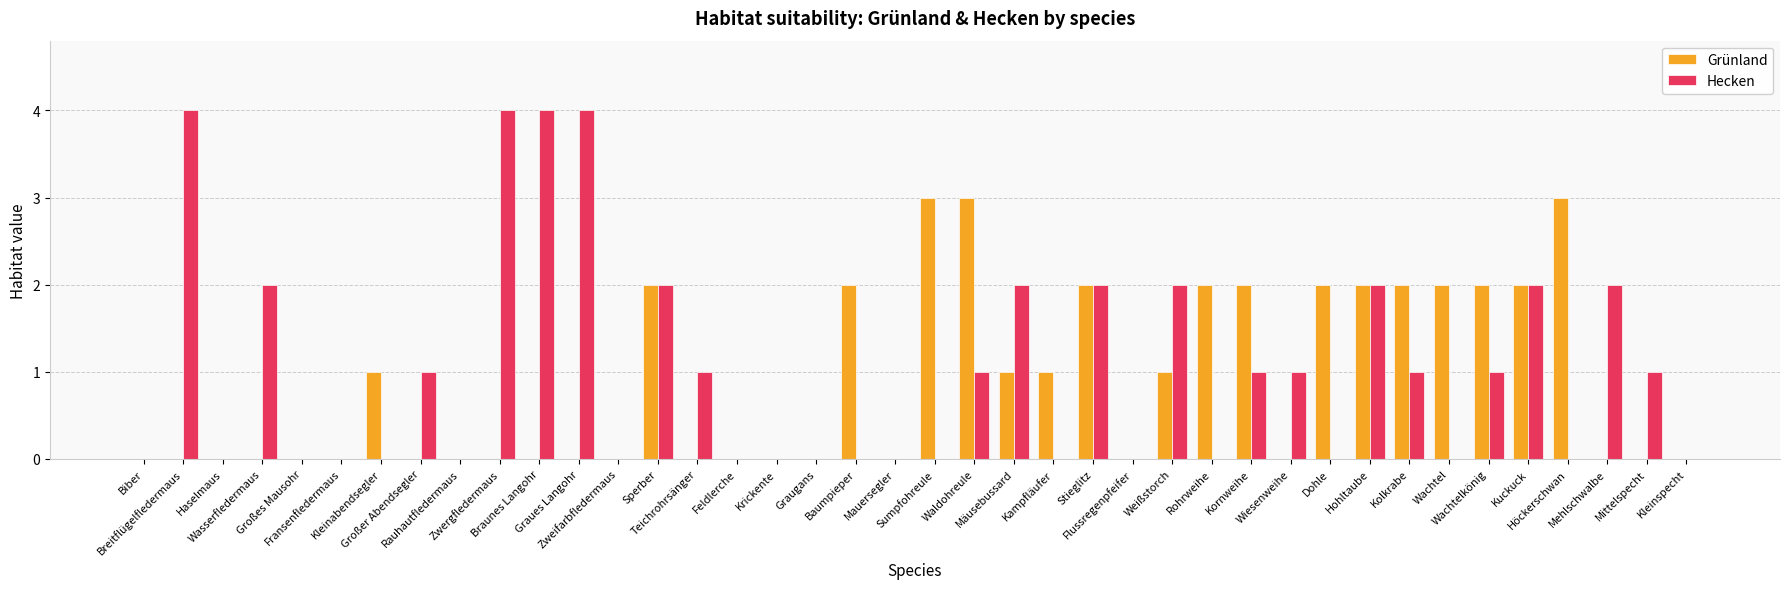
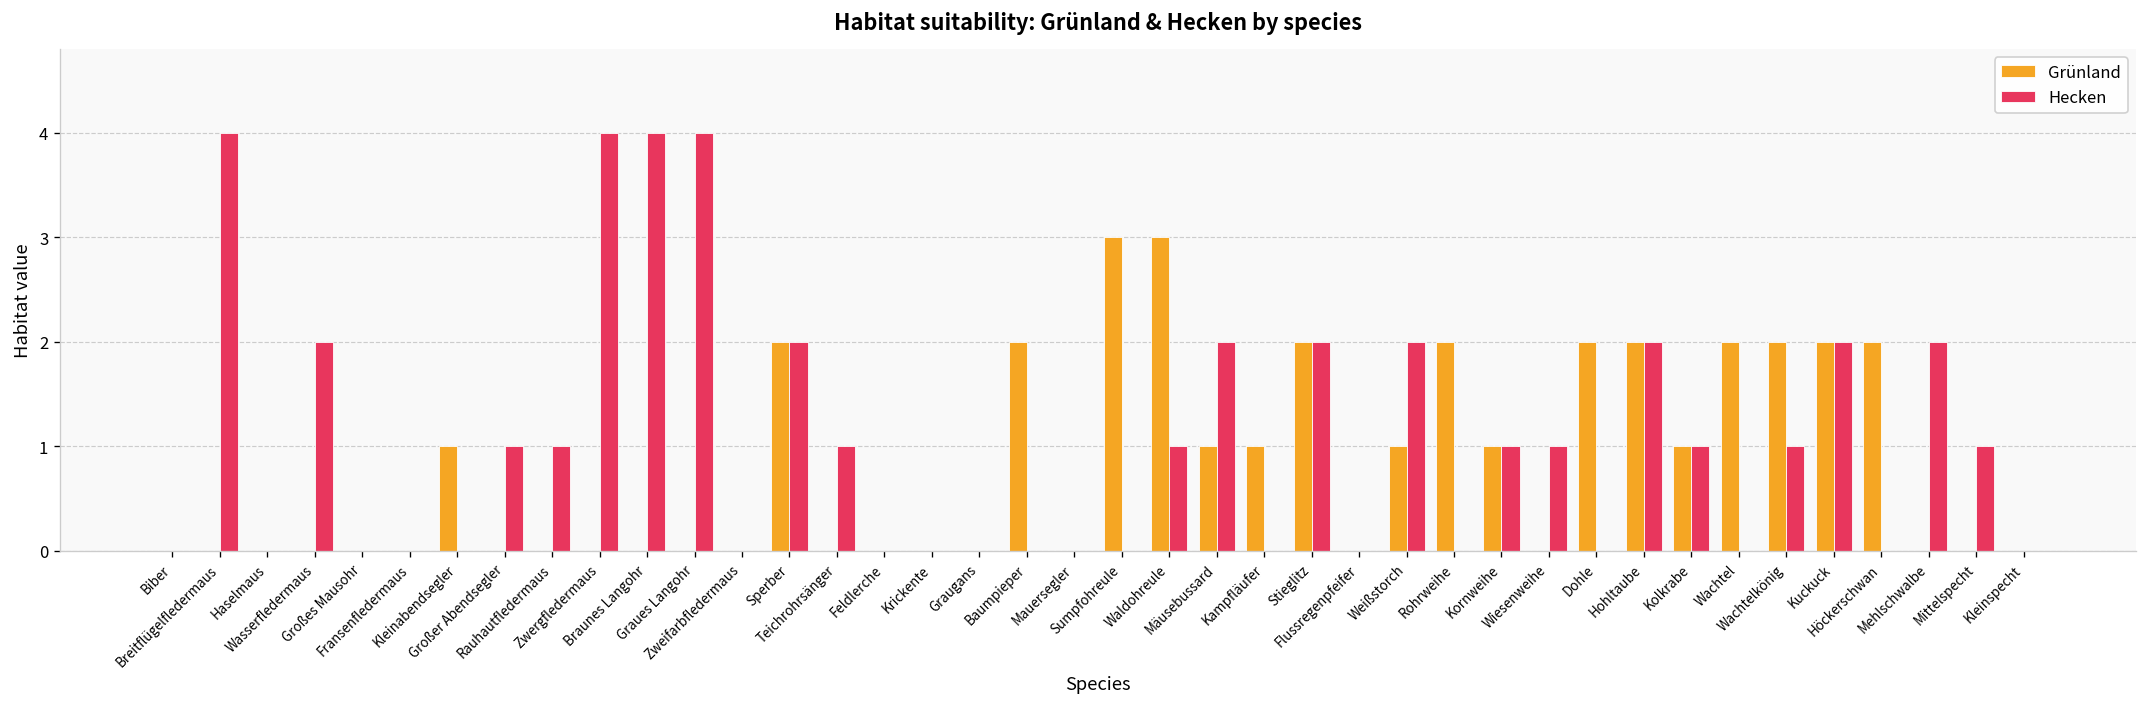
  {
    "Grünland": {
      "Biber": 0,
      "Breitflügelfledermaus": 0,
      "Haselmaus": 0,
      "Wasserfledermaus": 0,
      "Großes Mausohr": 0,
      "Fransenfledermaus": 0,
      "Kleinabendsegler": 1,
      "Großer Abendsegler": 0,
      "Rauhautfledermaus": 0,
      "Zwergfledermaus": 0,
      "Braunes Langohr": 0,
      "Graues Langohr": 0,
      "Zweifarbfledermaus": 0,
      "Sperber": 2,
      "Teichrohrsänger": 0,
      "Feldlerche": 0,
      "Krickente": 0,
      "Graugans": 0,
      "Baumpieper": 2,
      "Mauersegler": 0,
      "Sumpfohreule": 3,
      "Waldohreule": 3,
      "Mäusebussard": 1,
      "Kampfläufer": 1,
      "Stieglitz": 2,
      "Flussregenpfeifer": 0,
      "Weißstorch": 1,
      "Rohrweihe": 2,
-     "Kornweihe": 2,
+     "Kornweihe": 1,
      "Wiesenweihe": 0,
      "Dohle": 2,
      "Hohltaube": 2,
-     "Kolkrabe": 2,
+     "Kolkrabe": 1,
      "Wachtel": 2,
      "Wachtelkönig": 2,
      "Kuckuck": 2,
-     "Höckerschwan": 3,
+     "Höckerschwan": 2,
      "Mehlschwalbe": 0,
      "Mittelspecht": 0,
      "Kleinspecht": 0
    },
    "Hecken": {
      "Biber": 0,
      "Breitflügelfledermaus": 4,
      "Haselmaus": 0,
      "Wasserfledermaus": 2,
      "Großes Mausohr": 0,
      "Fransenfledermaus": 0,
      "Kleinabendsegler": 0,
      "Großer Abendsegler": 1,
-     "Rauhautfledermaus": 0,
+     "Rauhautfledermaus": 1,
      "Zwergfledermaus": 4,
      "Braunes Langohr": 4,
      "Graues Langohr": 4,
      "Zweifarbfledermaus": 0,
      "Sperber": 2,
      "Teichrohrsänger": 1,
      "Feldlerche": 0,
      "Krickente": 0,
      "Graugans": 0,
      "Baumpieper": 0,
      "Mauersegler": 0,
      "Sumpfohreule": 0,
      "Waldohreule": 1,
      "Mäusebussard": 2,
      "Kampfläufer": 0,
      "Stieglitz": 2,
      "Flussregenpfeifer": 0,
      "Weißstorch": 2,
      "Rohrweihe": 0,
      "Kornweihe": 1,
      "Wiesenweihe": 1,
      "Dohle": 0,
      "Hohltaube": 2,
      "Kolkrabe": 1,
      "Wachtel": 0,
      "Wachtelkönig": 1,
      "Kuckuck": 2,
      "Höckerschwan": 0,
      "Mehlschwalbe": 2,
      "Mittelspecht": 1,
      "Kleinspecht": 0
    }
  }
